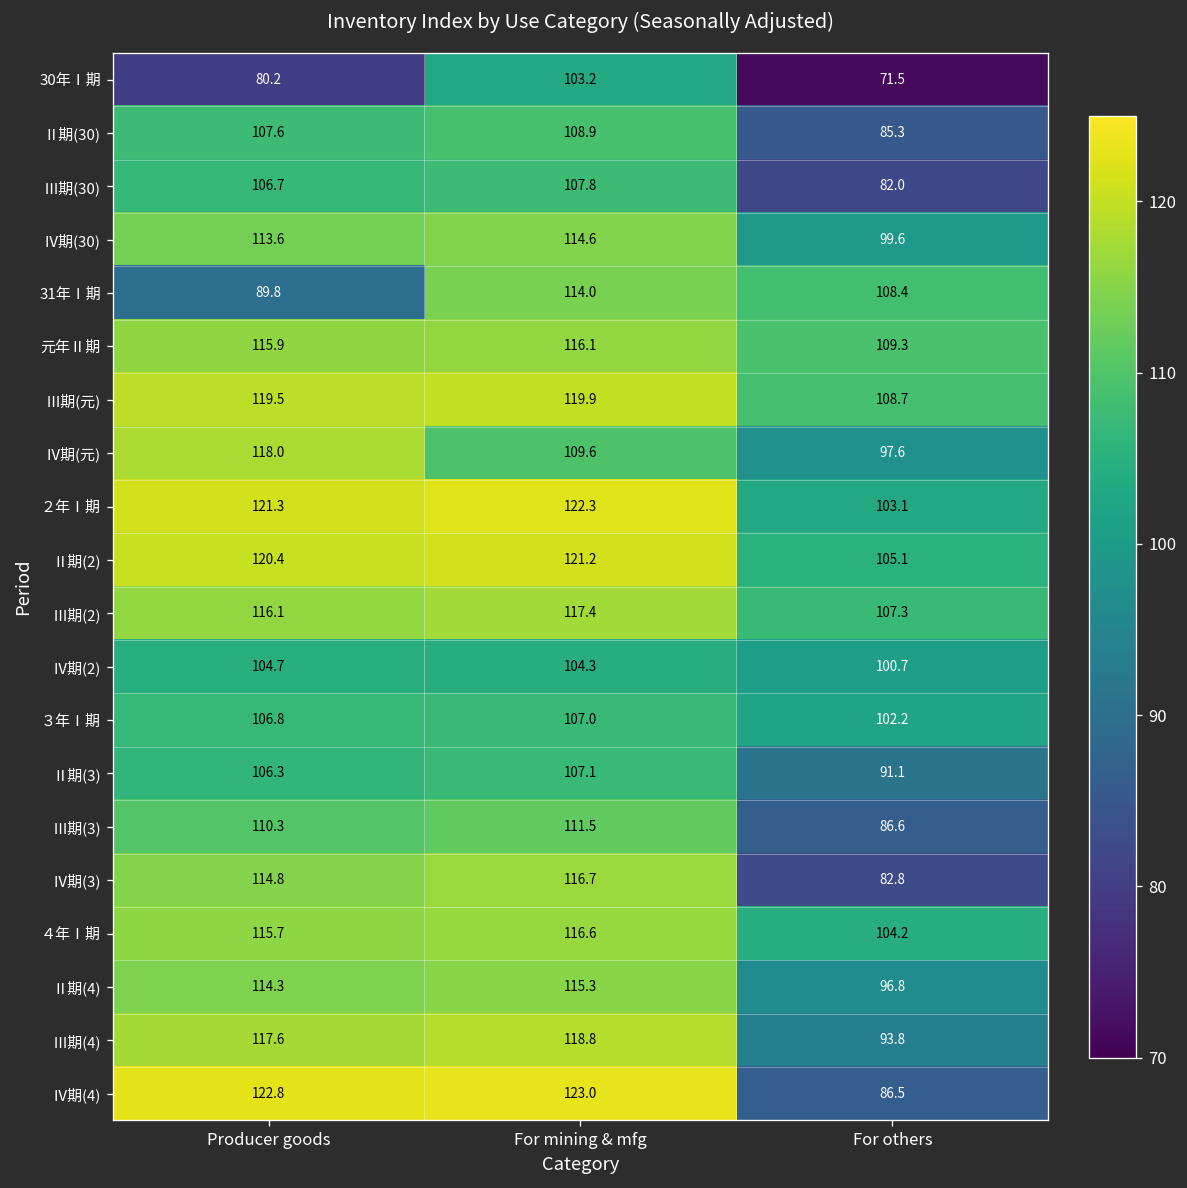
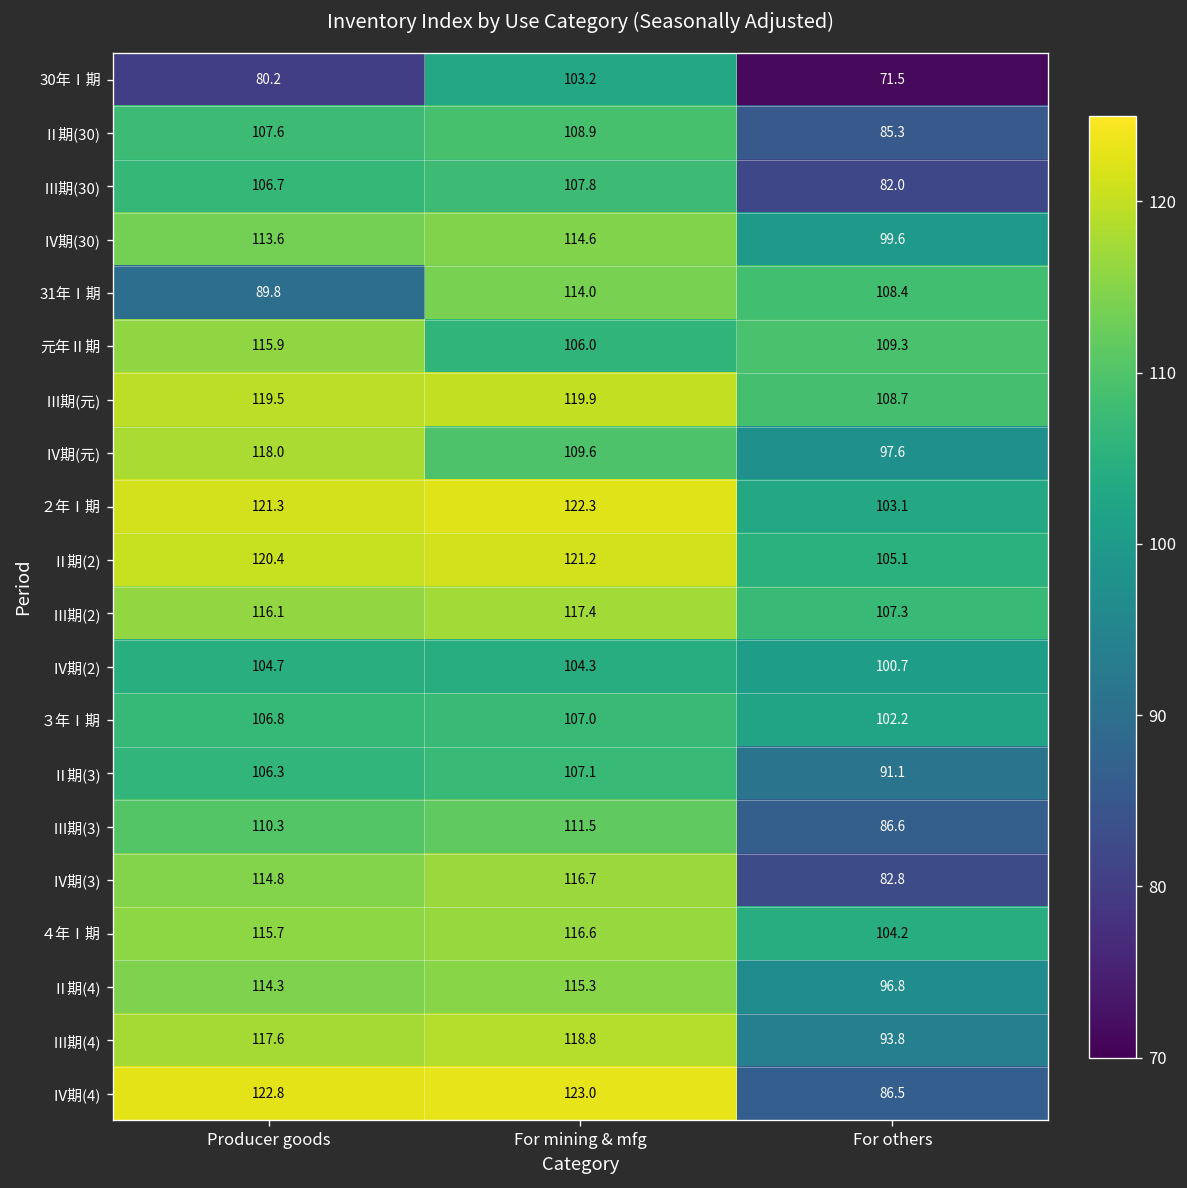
  {
    "30年Ⅰ期": {
      "Producer goods": 80.2,
      "For mining & mfg": 103.2,
      "For others": 71.5
    },
    "Ⅱ期(30)": {
      "Producer goods": 107.6,
      "For mining & mfg": 108.9,
      "For others": 85.3
    },
    "Ⅲ期(30)": {
      "Producer goods": 106.7,
      "For mining & mfg": 107.8,
      "For others": 82.0
    },
    "Ⅳ期(30)": {
      "Producer goods": 113.6,
      "For mining & mfg": 114.6,
      "For others": 99.6
    },
    "31年Ⅰ期": {
      "Producer goods": 89.8,
      "For mining & mfg": 114.0,
      "For others": 108.4
    },
    "元年Ⅱ期": {
      "Producer goods": 115.9,
-     "For mining & mfg": 116.1,
+     "For mining & mfg": 106.0,
      "For others": 109.3
    },
    "Ⅲ期(元)": {
      "Producer goods": 119.5,
      "For mining & mfg": 119.9,
      "For others": 108.7
    },
    "Ⅳ期(元)": {
      "Producer goods": 118.0,
      "For mining & mfg": 109.6,
      "For others": 97.6
    },
    "２年Ⅰ期": {
      "Producer goods": 121.3,
      "For mining & mfg": 122.3,
      "For others": 103.1
    },
    "Ⅱ期(2)": {
      "Producer goods": 120.4,
      "For mining & mfg": 121.2,
      "For others": 105.1
    },
    "Ⅲ期(2)": {
      "Producer goods": 116.1,
      "For mining & mfg": 117.4,
      "For others": 107.3
    },
    "Ⅳ期(2)": {
      "Producer goods": 104.7,
      "For mining & mfg": 104.3,
      "For others": 100.7
    },
    "３年Ⅰ期": {
      "Producer goods": 106.8,
      "For mining & mfg": 107.0,
      "For others": 102.2
    },
    "Ⅱ期(3)": {
      "Producer goods": 106.3,
      "For mining & mfg": 107.1,
      "For others": 91.1
    },
    "Ⅲ期(3)": {
      "Producer goods": 110.3,
      "For mining & mfg": 111.5,
      "For others": 86.6
    },
    "Ⅳ期(3)": {
      "Producer goods": 114.8,
      "For mining & mfg": 116.7,
      "For others": 82.8
    },
    "４年Ⅰ期": {
      "Producer goods": 115.7,
      "For mining & mfg": 116.6,
      "For others": 104.2
    },
    "Ⅱ期(4)": {
      "Producer goods": 114.3,
      "For mining & mfg": 115.3,
      "For others": 96.8
    },
    "Ⅲ期(4)": {
      "Producer goods": 117.6,
      "For mining & mfg": 118.8,
      "For others": 93.8
    },
    "Ⅳ期(4)": {
      "Producer goods": 122.8,
      "For mining & mfg": 123.0,
      "For others": 86.5
    }
  }
